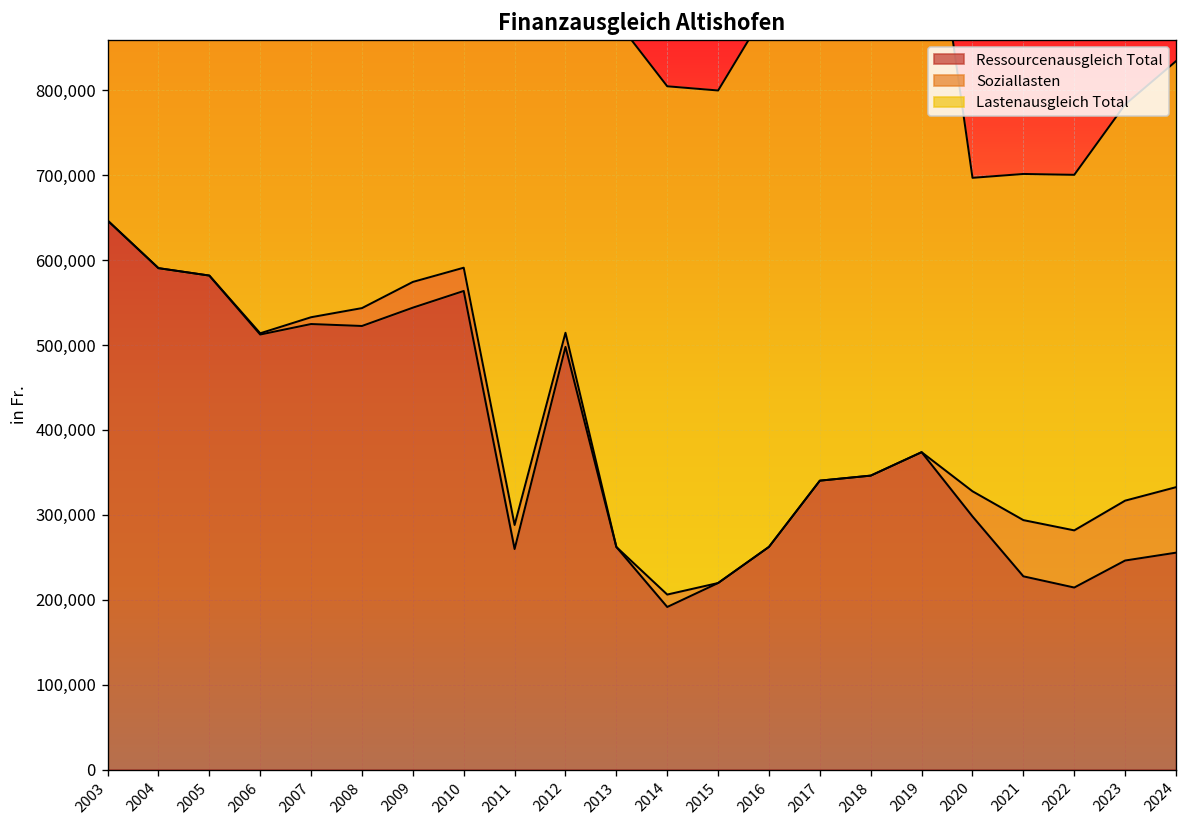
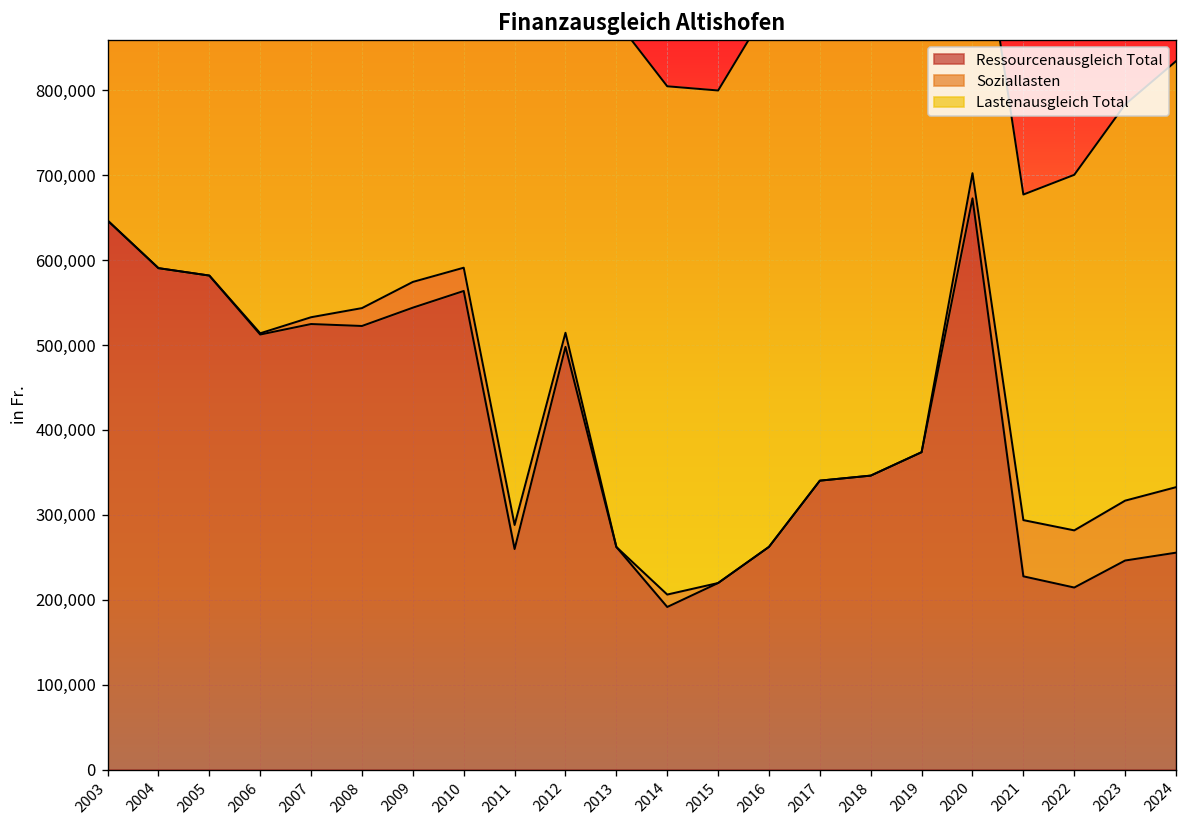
  {
    "Ressourcenausgleich Total": {
      "2007": "520,000",
      "2008": "520,000",
      "2009": "540,000",
      "2010": "560,000",
      "2011": "260,000",
      "2012": "500,000",
      "2014": "190,000",
-     "2020": "300,000",
+     "2020": "670,000",
      "2021": "230,000",
      "2022": "210,000",
      "2023": "250,000",
      "2024": "260,000"
    },
    "Soziallasten": {
      "2007": "10,000",
      "2008": "20,000",
      "2009": "30,000",
      "2010": "30,000",
      "2011": "30,000",
      "2012": "20,000",
      "2014": "10,000",
      "2020": "30,000",
      "2021": "70,000",
      "2022": "70,000",
      "2023": "70,000",
      "2024": "80,000"
    },
    "Lastenausgleich Total": {
      "2014": "600,000",
      "2015": "580,000",
-     "2021": "410,000",
+     "2021": "380,000",
      "2022": "420,000",
      "2024": "500,000"
    }
  }
